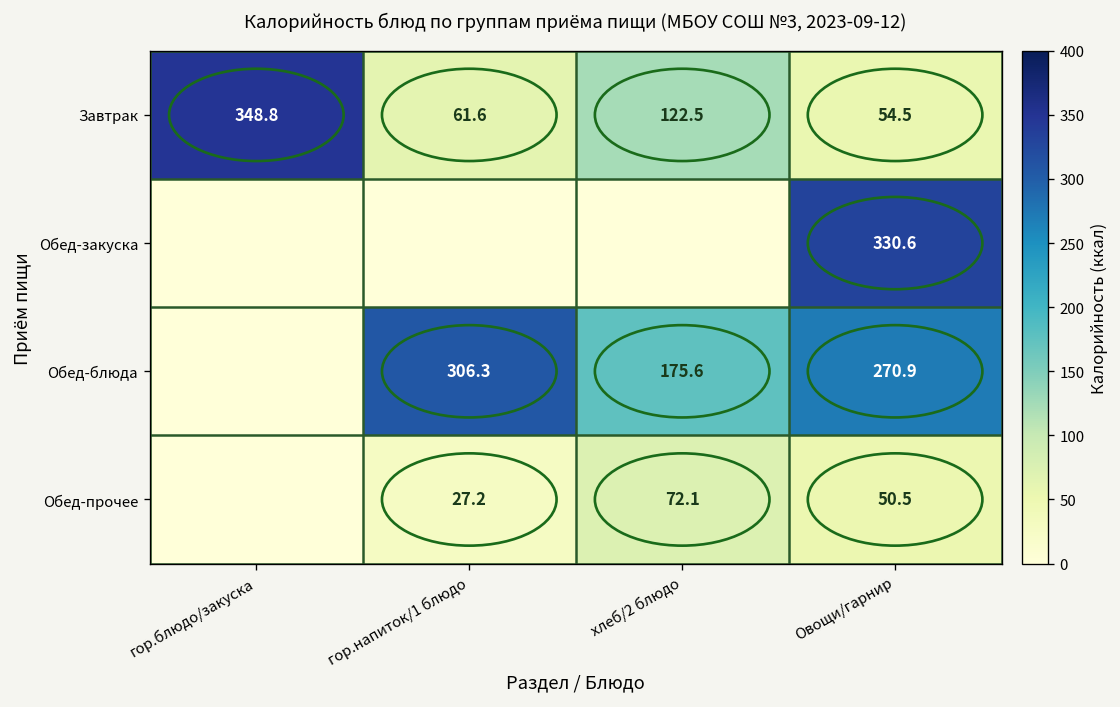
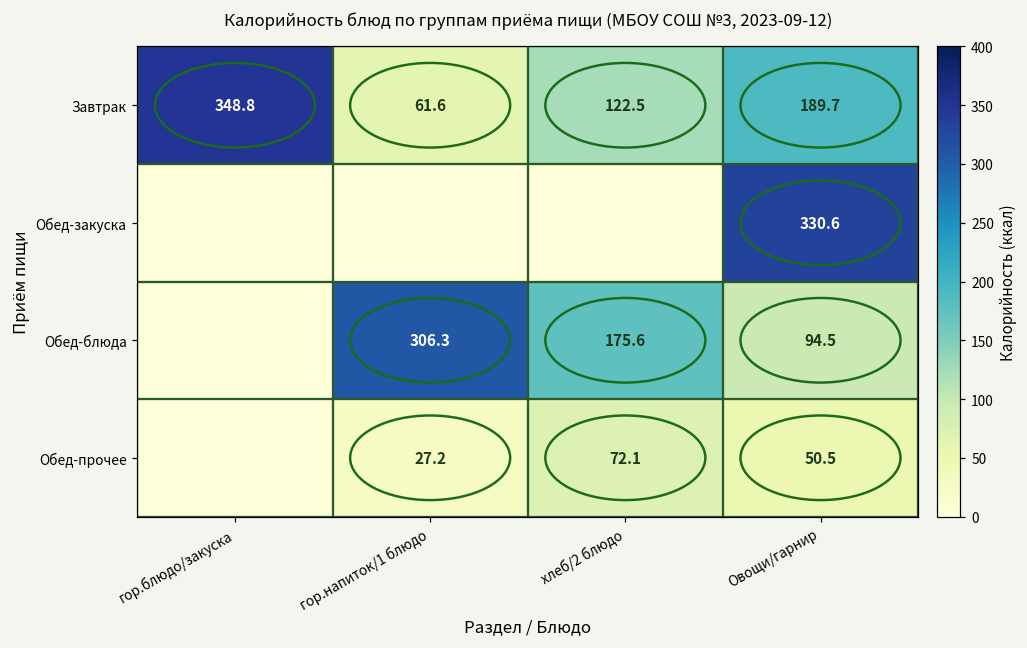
  {
    "Завтрак": {
      "гор.блюдо/закуска": 348.8,
      "гор.напиток/1 блюдо": 61.6,
      "хлеб/2 блюдо": 122.5,
-     "Овощи/гарнир": 54.5
+     "Овощи/гарнир": 189.7
    },
    "Обед-закуска": {
      "Овощи/гарнир": 330.6
    },
    "Обед-блюда": {
      "гор.напиток/1 блюдо": 306.3,
      "хлеб/2 блюдо": 175.6,
-     "Овощи/гарнир": 270.9
+     "Овощи/гарнир": 94.5
    },
    "Обед-прочее": {
      "гор.напиток/1 блюдо": 27.2,
      "хлеб/2 блюдо": 72.1,
      "Овощи/гарнир": 50.5
    }
  }
